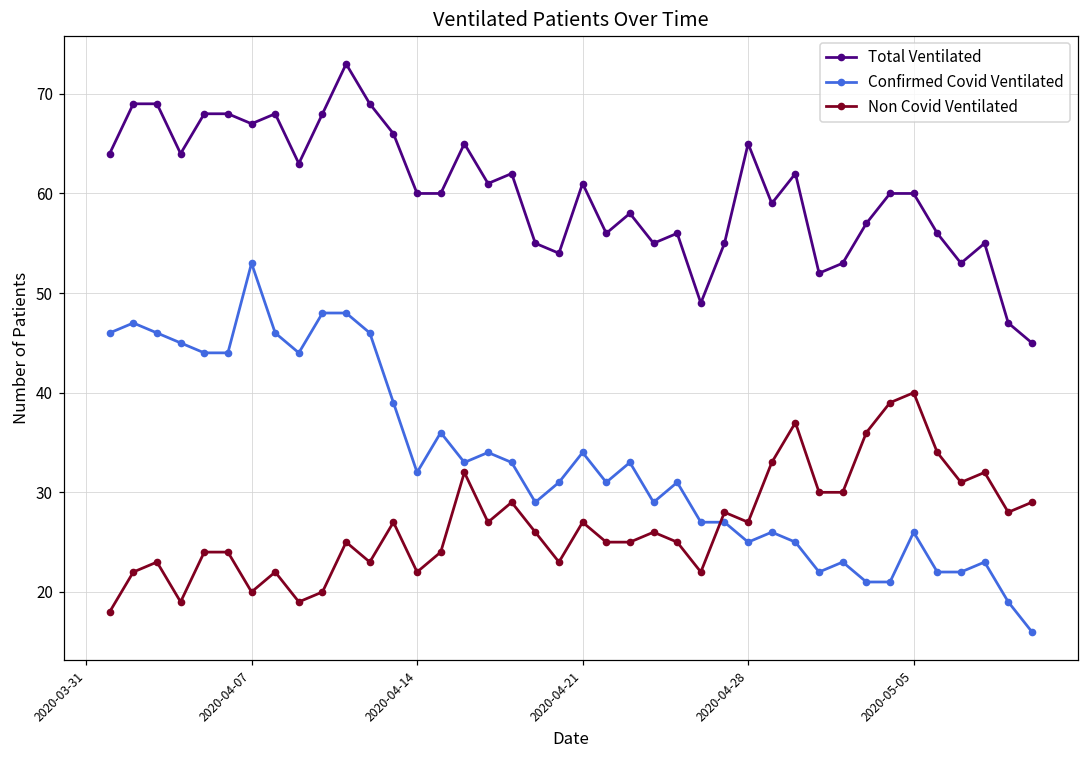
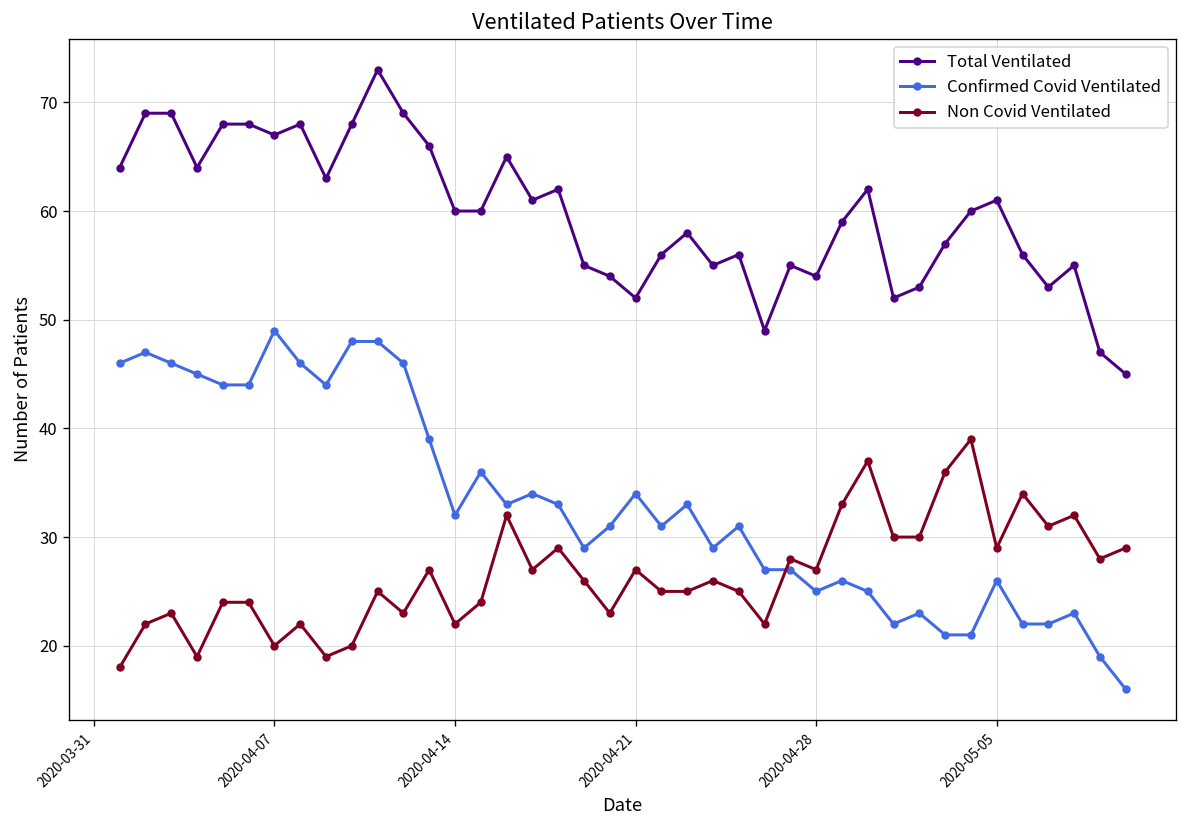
  {
    "Total Ventilated": {
      "2020-04-07": 67,
      "2020-04-14": 60,
-     "2020-04-21": 61,
-     "2020-04-28": 65,
-     "2020-05-05": 60
+     "2020-04-21": 52,
+     "2020-04-28": 54,
+     "2020-05-05": 61
    },
    "Confirmed Covid Ventilated": {
-     "2020-04-07": 53,
+     "2020-04-07": 49,
      "2020-04-14": 32,
      "2020-04-21": 34,
      "2020-04-28": 25,
      "2020-05-05": 26
    },
    "Non Covid Ventilated": {
      "2020-04-07": 20,
      "2020-04-14": 22,
      "2020-04-21": 27,
      "2020-04-28": 27,
-     "2020-05-05": 40
+     "2020-05-05": 29
    }
  }
